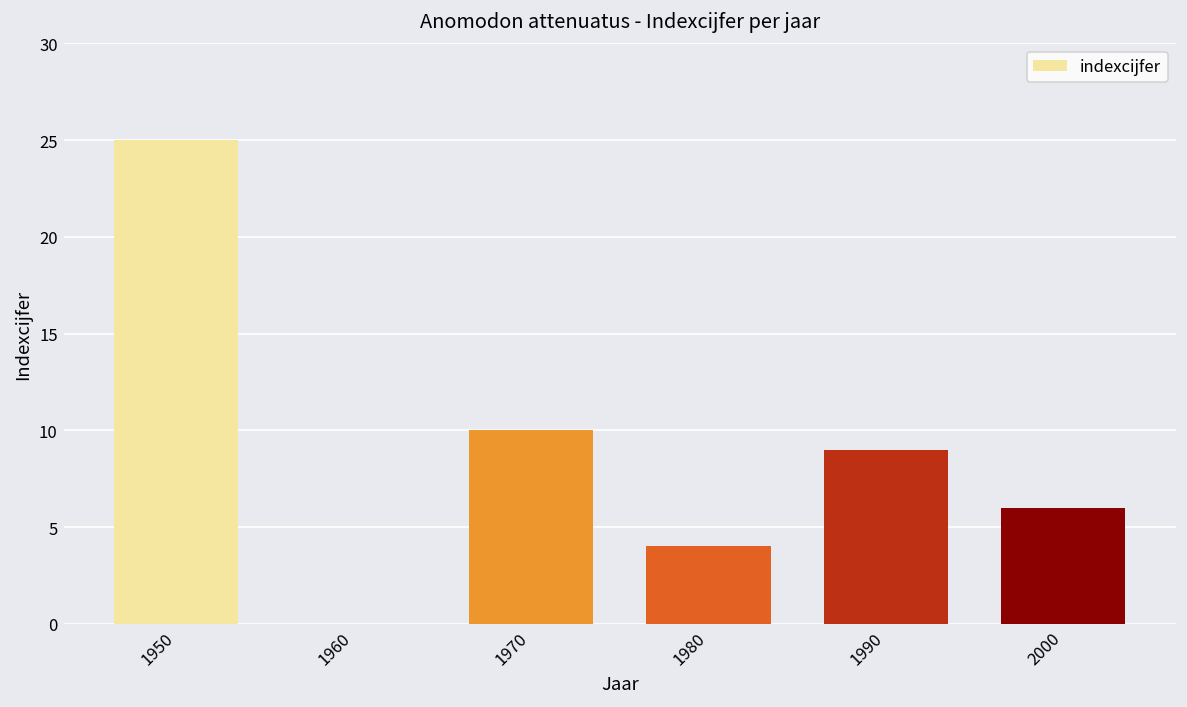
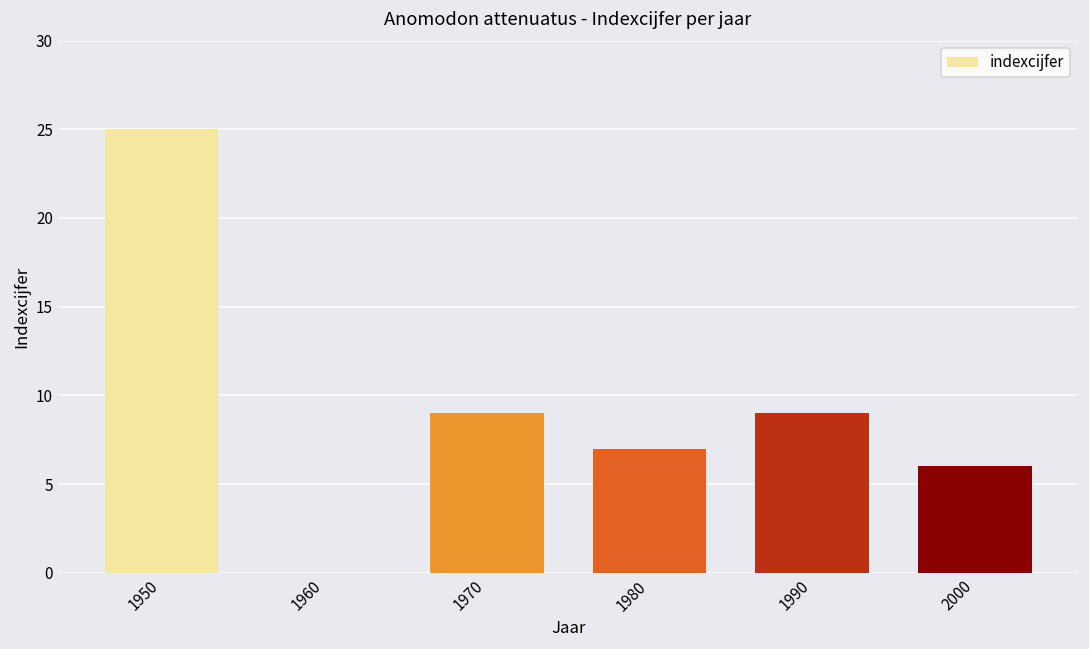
  {
    "1950": 25,
    "1960": 0,
-   "1970": 10,
-   "1980": 4,
+   "1970": 9,
+   "1980": 7,
    "1990": 9,
    "2000": 6
  }
